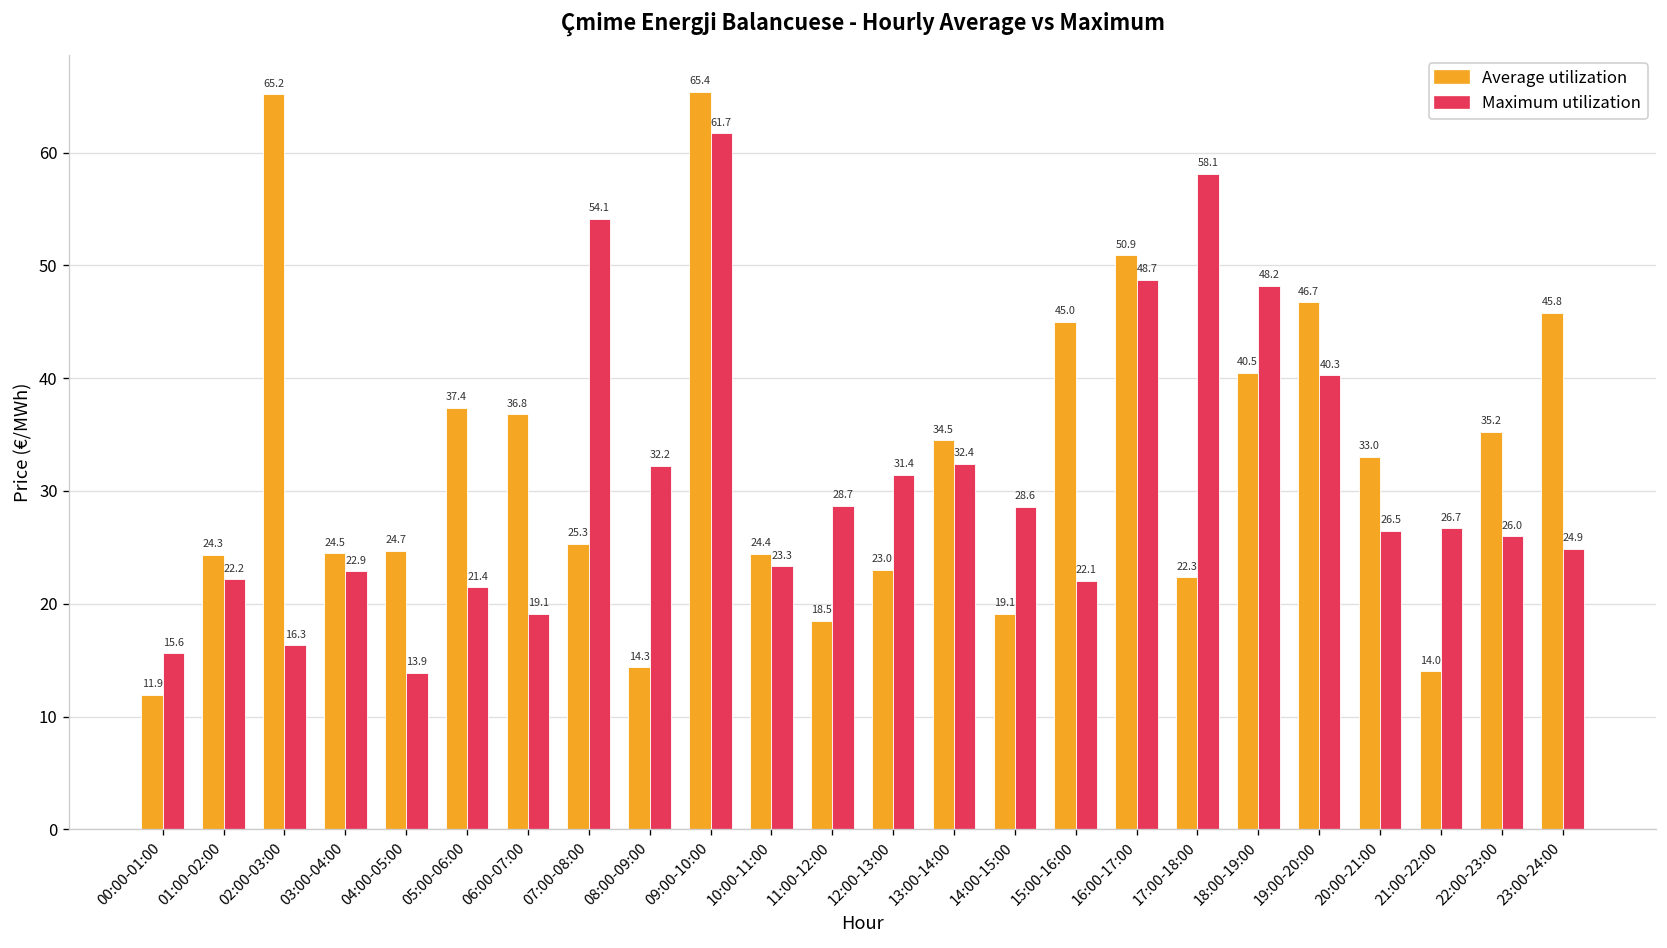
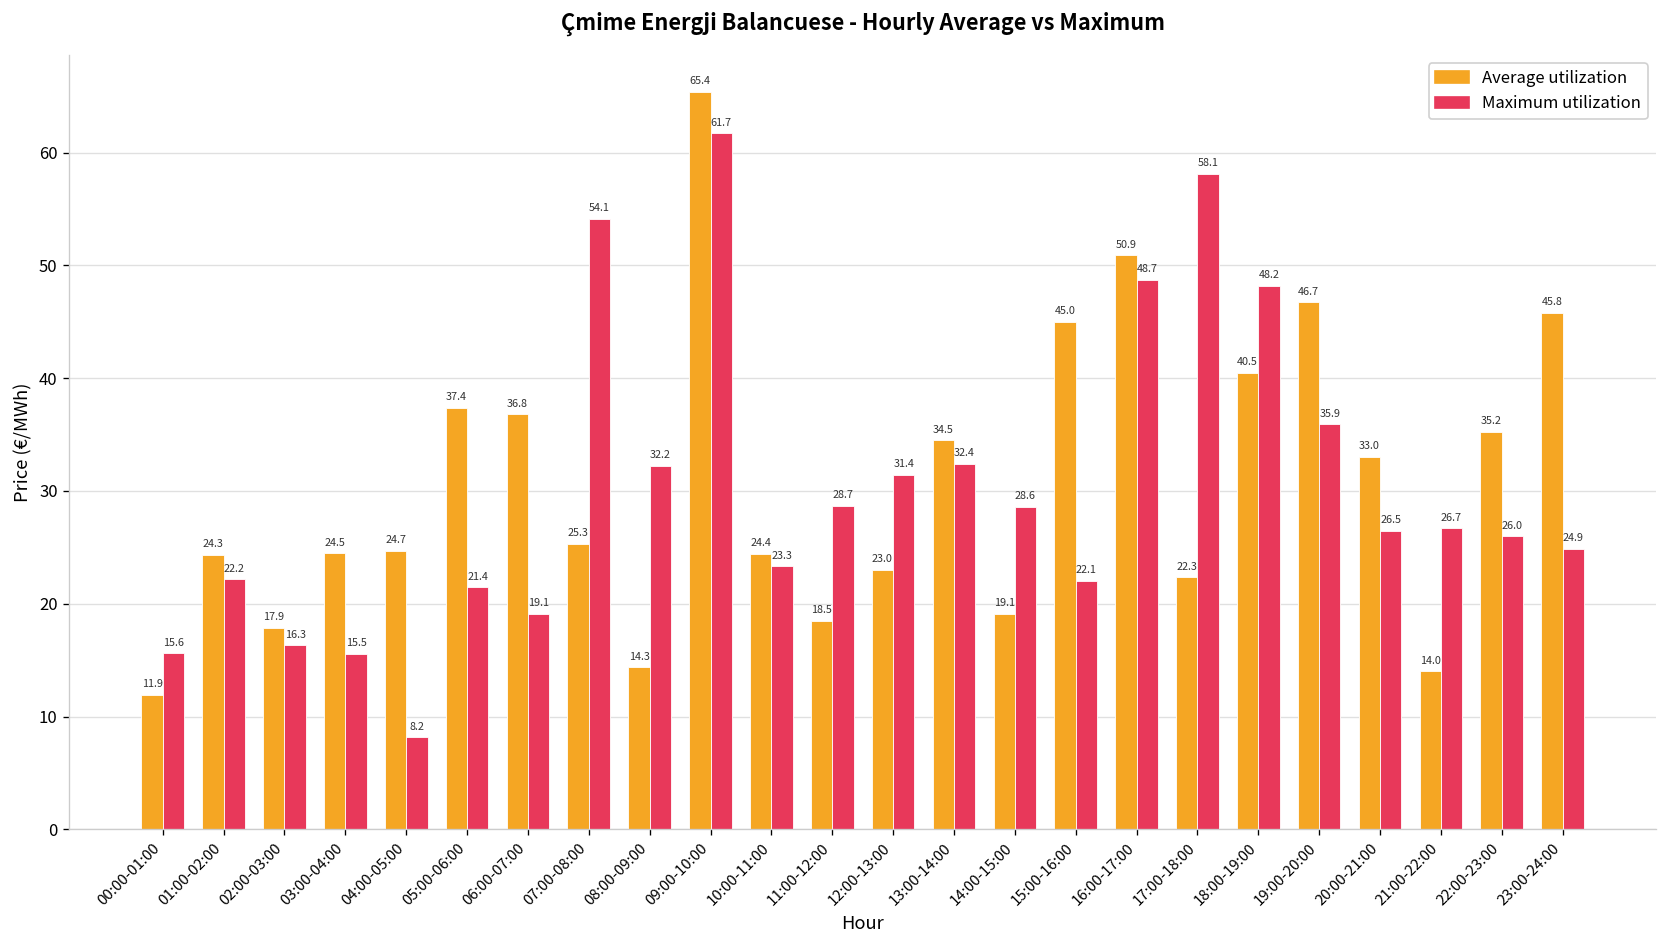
  {
    "Average utilization": {
      "00:00-01:00": 11.9,
      "01:00-02:00": 24.3,
-     "02:00-03:00": 65.2,
+     "02:00-03:00": 17.9,
      "03:00-04:00": 24.5,
      "04:00-05:00": 24.7,
      "05:00-06:00": 37.4,
      "06:00-07:00": 36.8,
      "07:00-08:00": 25.3,
      "08:00-09:00": 14.3,
      "09:00-10:00": 65.4,
      "10:00-11:00": 24.4,
      "11:00-12:00": 18.5,
      "12:00-13:00": 23.0,
      "13:00-14:00": 34.5,
      "14:00-15:00": 19.1,
      "15:00-16:00": 45.0,
      "16:00-17:00": 50.9,
      "17:00-18:00": 22.3,
      "18:00-19:00": 40.5,
      "19:00-20:00": 46.7,
      "20:00-21:00": 33.0,
      "21:00-22:00": 14.0,
      "22:00-23:00": 35.2,
      "23:00-24:00": 45.8
    },
    "Maximum utilization": {
      "00:00-01:00": 15.6,
      "01:00-02:00": 22.2,
      "02:00-03:00": 16.3,
-     "03:00-04:00": 22.9,
-     "04:00-05:00": 13.9,
+     "03:00-04:00": 15.5,
+     "04:00-05:00": 8.2,
      "05:00-06:00": 21.4,
      "06:00-07:00": 19.1,
      "07:00-08:00": 54.1,
      "08:00-09:00": 32.2,
      "09:00-10:00": 61.7,
      "10:00-11:00": 23.3,
      "11:00-12:00": 28.7,
      "12:00-13:00": 31.4,
      "13:00-14:00": 32.4,
      "14:00-15:00": 28.6,
      "15:00-16:00": 22.1,
      "16:00-17:00": 48.7,
      "17:00-18:00": 58.1,
      "18:00-19:00": 48.2,
-     "19:00-20:00": 40.3,
+     "19:00-20:00": 35.9,
      "20:00-21:00": 26.5,
      "21:00-22:00": 26.7,
      "22:00-23:00": 26.0,
      "23:00-24:00": 24.9
    }
  }
